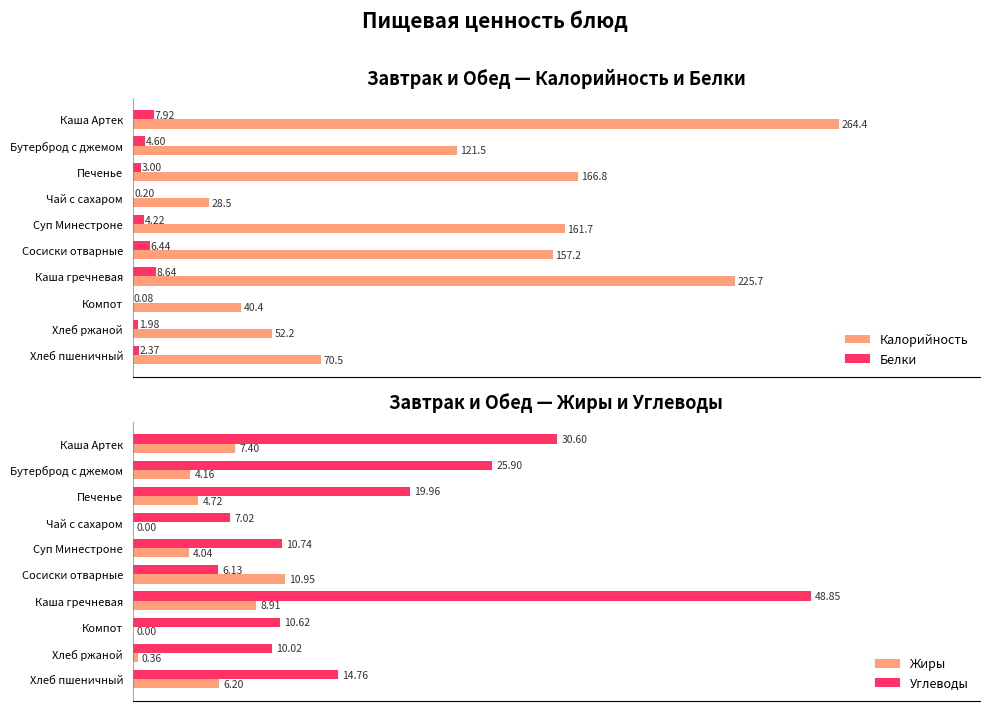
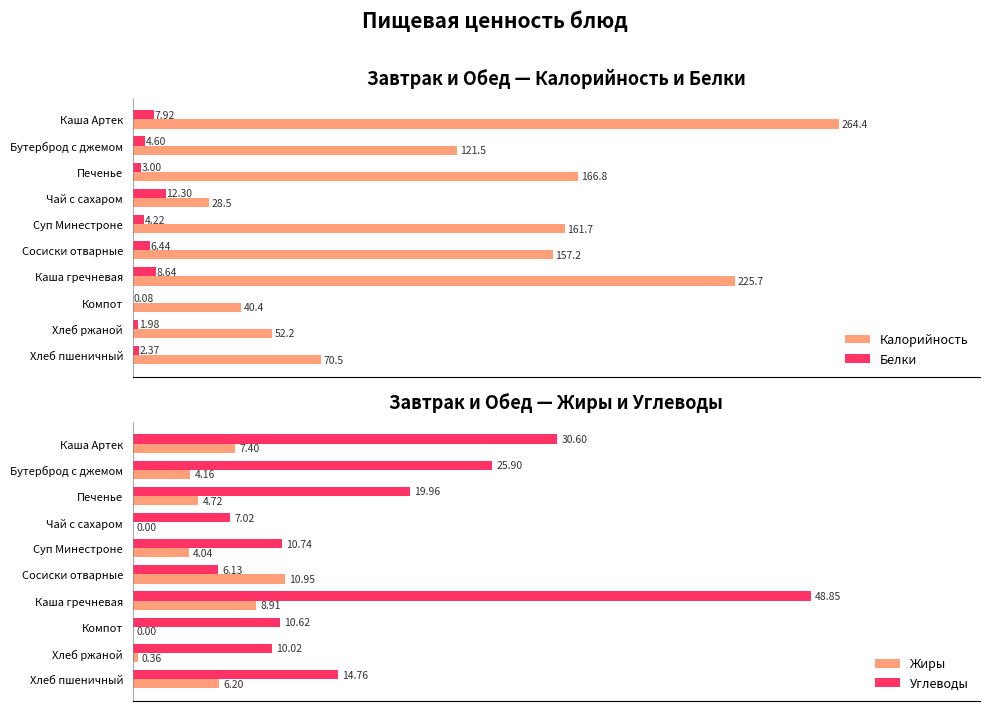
  {
    "Завтрак и Обед — Калорийность и Белки": {
      "Калорийность": {
        "Каша Артек": 264.4,
        "Бутерброд с джемом": 121.5,
        "Печенье": 166.8,
        "Чай с сахаром": 28.5,
        "Суп Минестроне": 161.7,
        "Сосиски отварные": 157.2,
        "Каша гречневая": 225.7,
        "Компот": 40.4,
        "Хлеб ржаной": 52.2,
        "Хлеб пшеничный": 70.5
      },
      "Белки": {
        "Каша Артек": 7.92,
        "Бутерброд с джемом": 4.60,
        "Печенье": 3.00,
-       "Чай с сахаром": 0.20,
+       "Чай с сахаром": 12.30,
        "Суп Минестроне": 4.22,
        "Сосиски отварные": 6.44,
        "Каша гречневая": 8.64,
        "Компот": 0.08,
        "Хлеб ржаной": 1.98,
        "Хлеб пшеничный": 2.37
      }
    },
    "Завтрак и Обед — Жиры и Углеводы": {
      "Жиры": {
        "Каша Артек": 7.40,
        "Бутерброд с джемом": 4.16,
        "Печенье": 4.72,
        "Чай с сахаром": 0.00,
        "Суп Минестроне": 4.04,
        "Сосиски отварные": 10.95,
        "Каша гречневая": 8.91,
        "Компот": 0.00,
        "Хлеб ржаной": 0.36,
        "Хлеб пшеничный": 6.20
      },
      "Углеводы": {
        "Каша Артек": 30.60,
        "Бутерброд с джемом": 25.90,
        "Печенье": 19.96,
        "Чай с сахаром": 7.02,
        "Суп Минестроне": 10.74,
        "Сосиски отварные": 6.13,
        "Каша гречневая": 48.85,
        "Компот": 10.62,
        "Хлеб ржаной": 10.02,
        "Хлеб пшеничный": 14.76
      }
    }
  }
